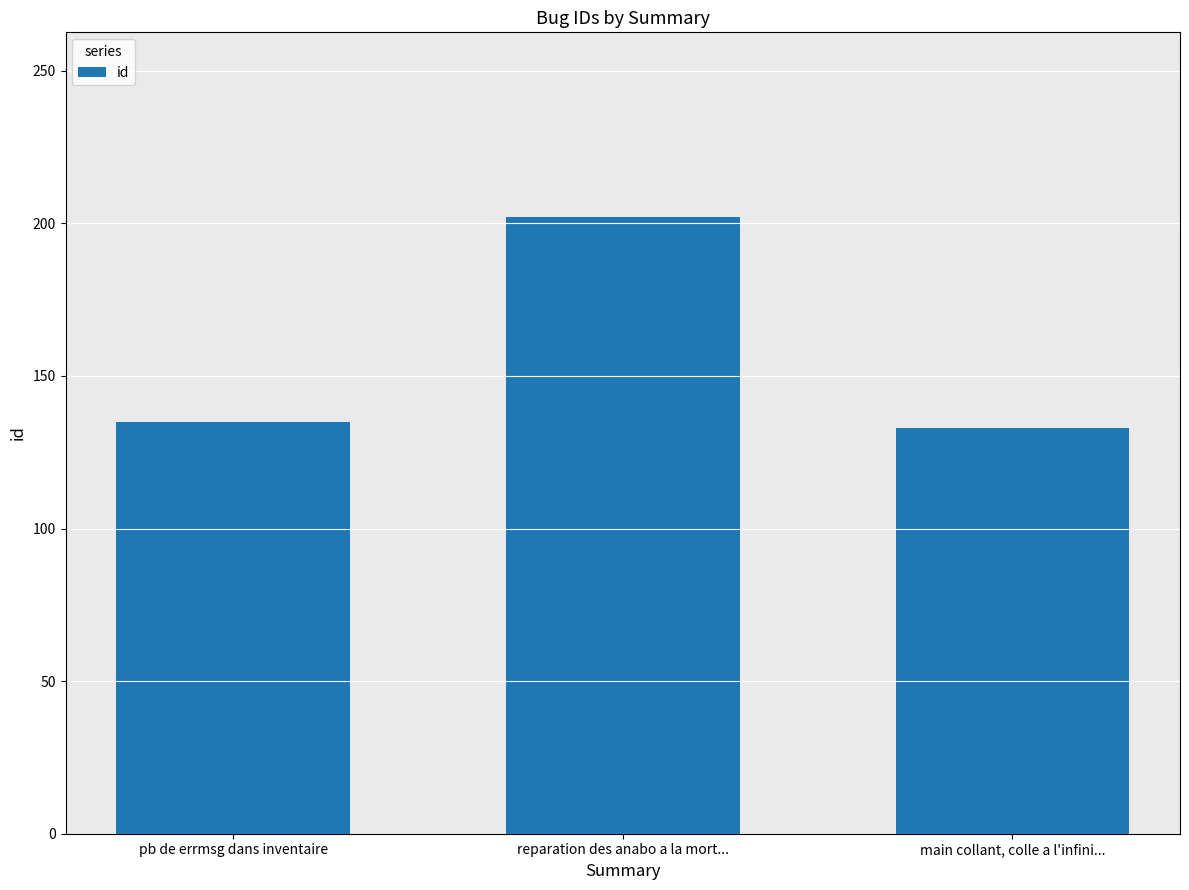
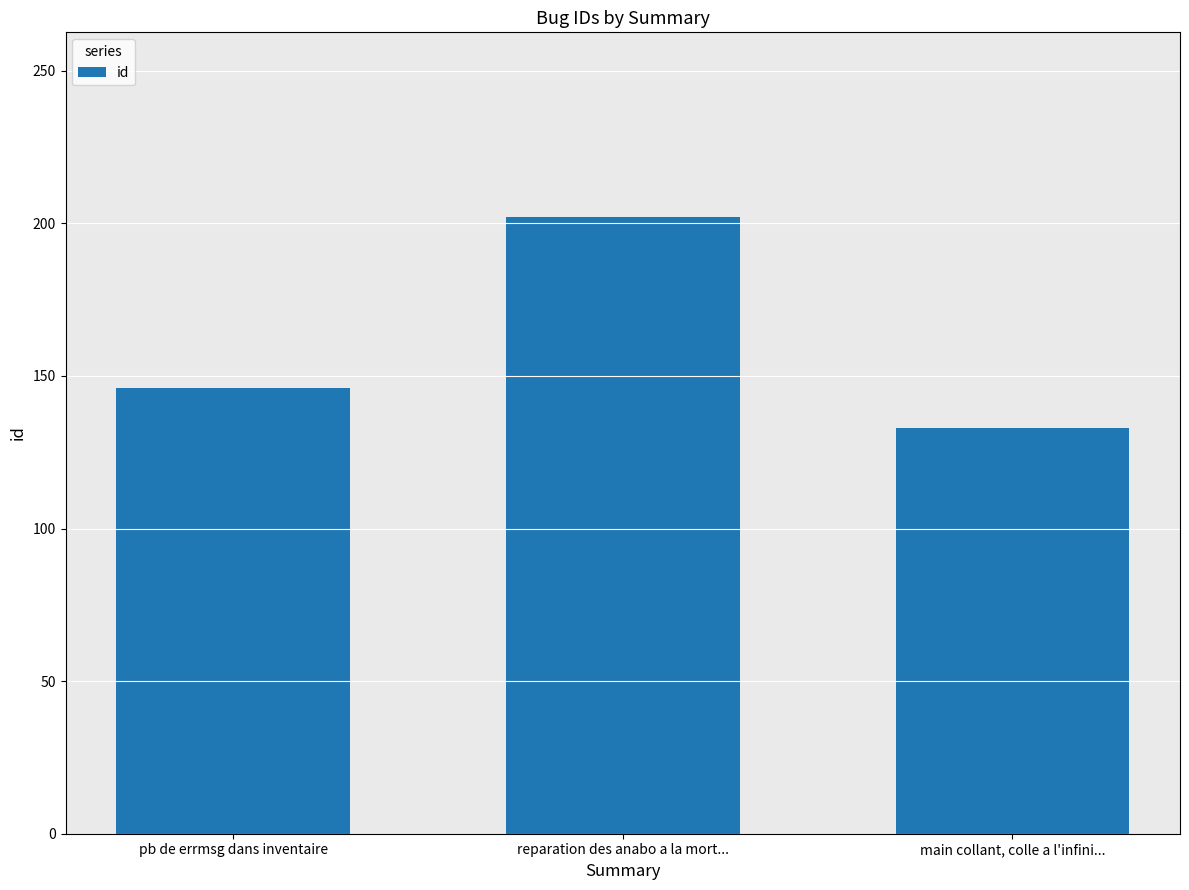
  {
-   "pb de errmsg dans inventaire": 135,
+   "pb de errmsg dans inventaire": 146,
    "reparation des anabo a la mort...": 202,
    "main collant, colle a l'infini...": 133
  }
